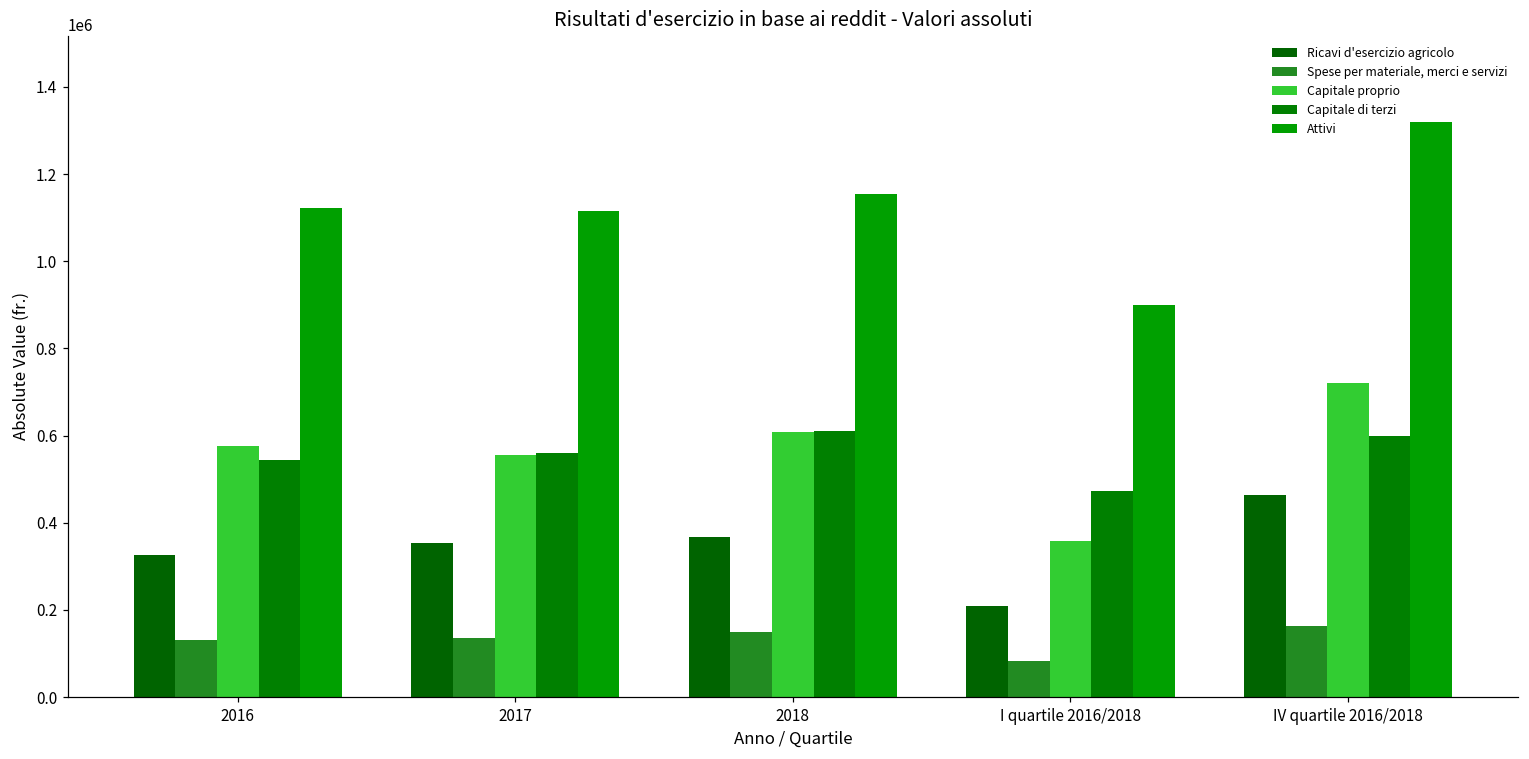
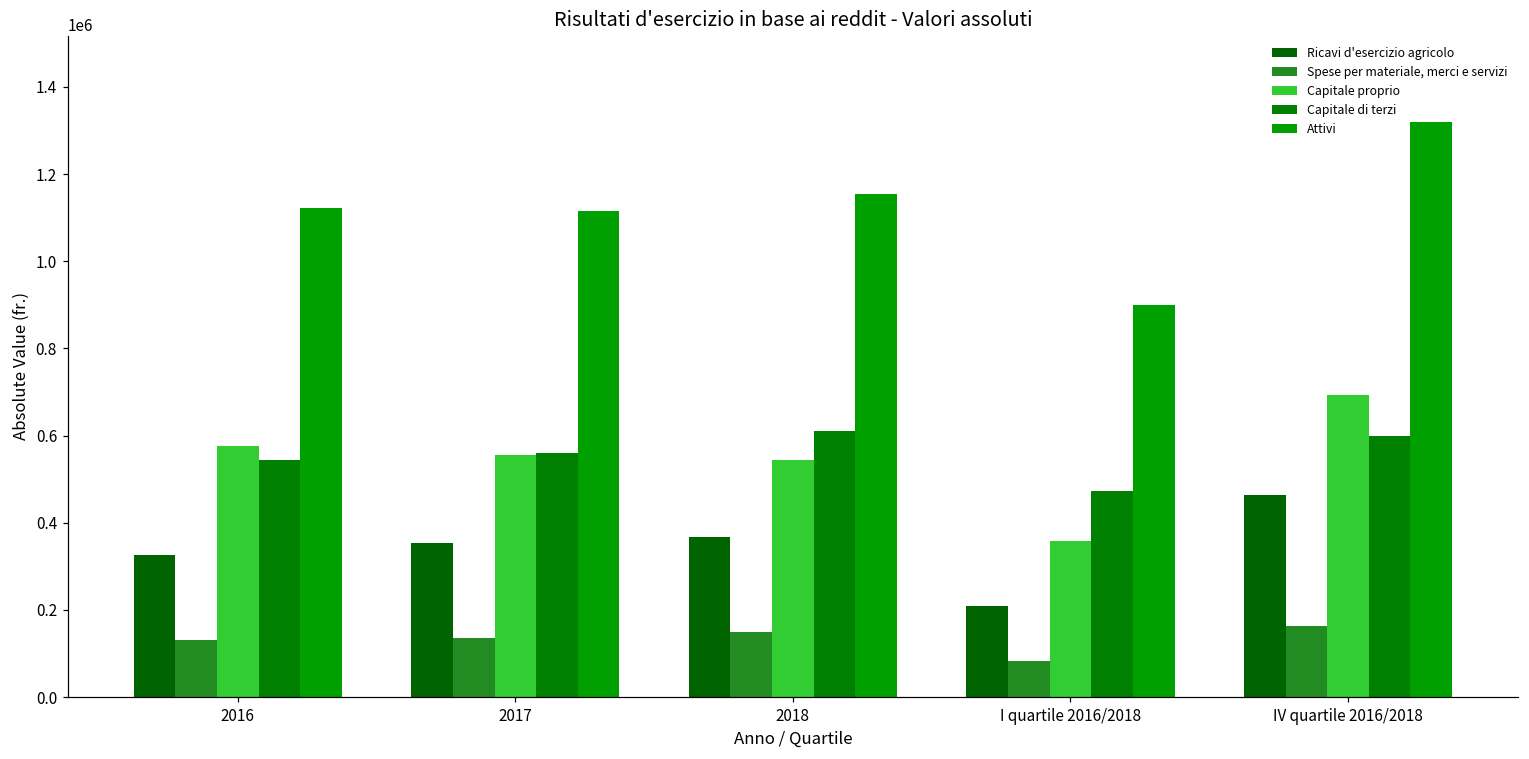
  {
    "Capitale proprio": {
      "2016": 580000,
      "2017": 550000,
-     "2018": 610000,
+     "2018": 540000,
      "I quartile 2016/2018": 360000,
-     "IV quartile 2016/2018": 720000
+     "IV quartile 2016/2018": 690000
    }
  }
